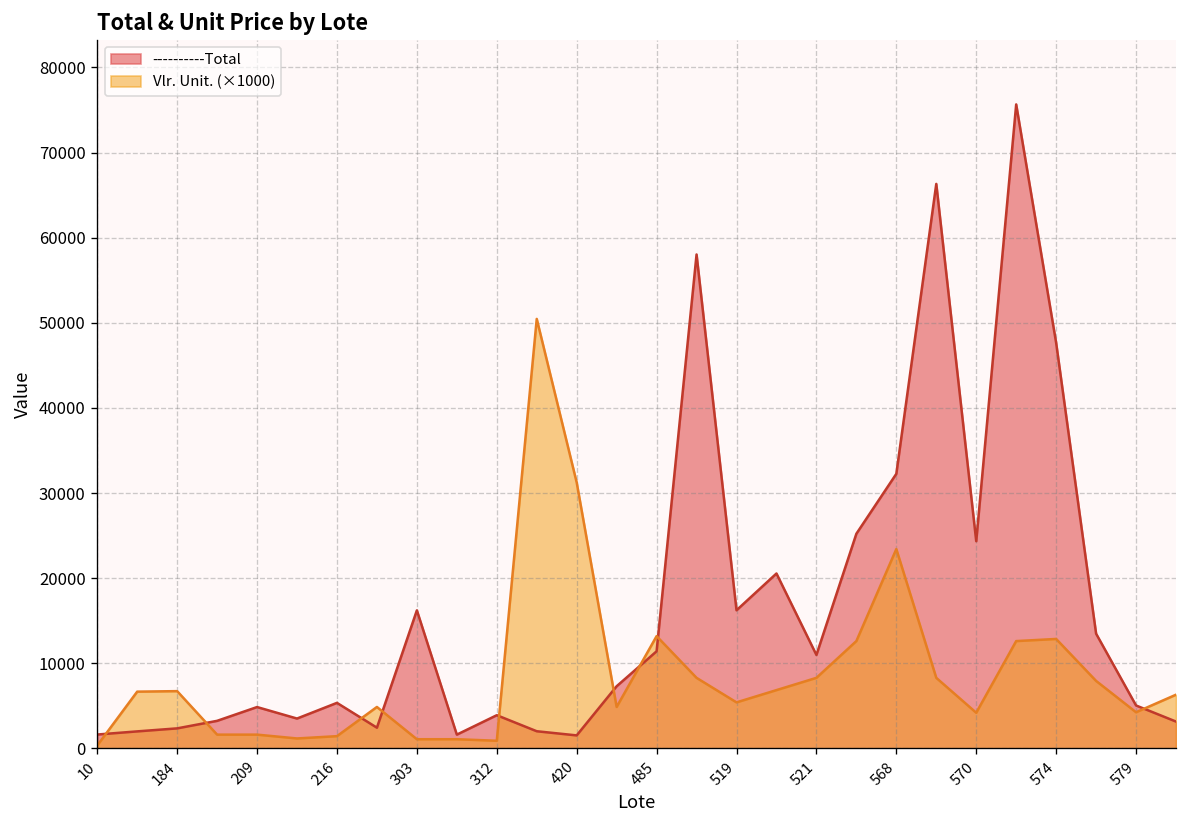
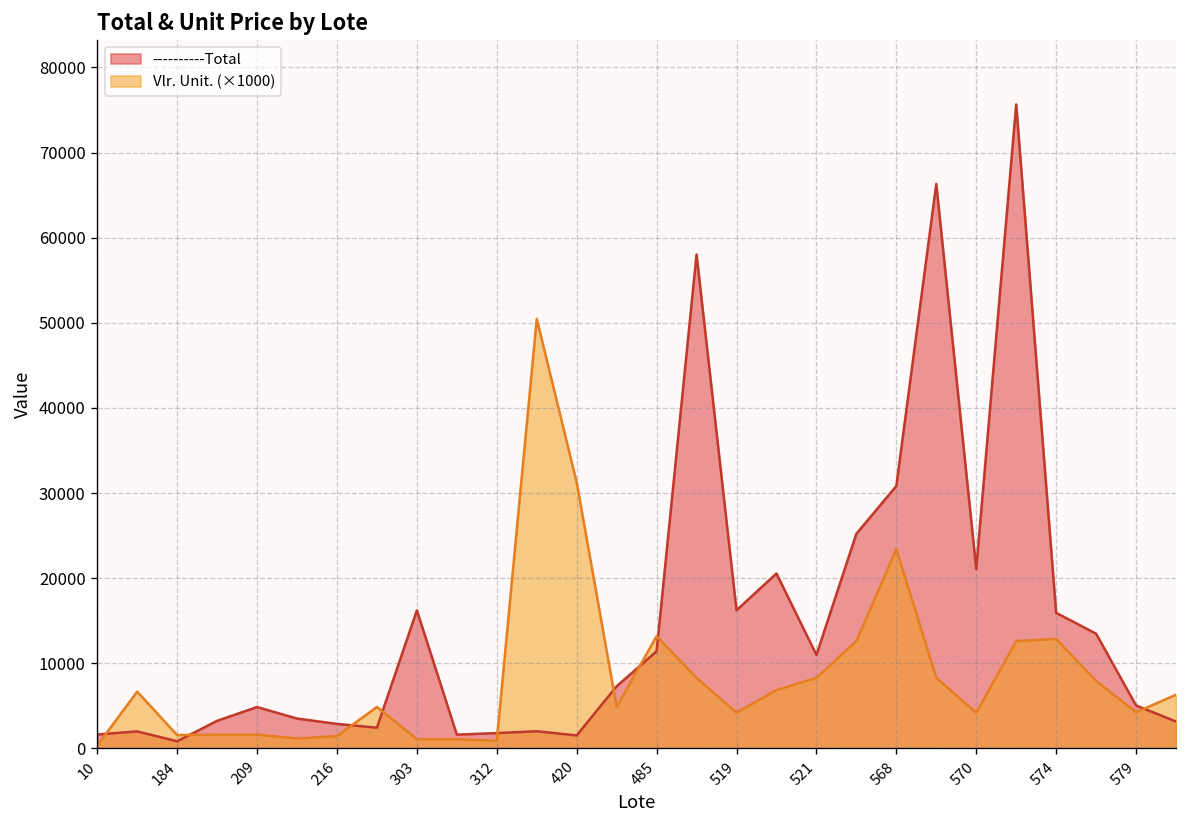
  {
    "----------Total": {
      "10": 2000,
-     "184": 2000,
+     "184": 1000,
      "209": 5000,
-     "216": 5000,
+     "216": 3000,
      "303": 16000,
-     "312": 4000,
+     "312": 2000,
      "420": 2000,
      "485": 11000,
      "519": 16000,
      "521": 11000,
-     "568": 32000,
-     "570": 24000,
-     "574": 48000,
+     "568": 31000,
+     "570": 21000,
+     "574": 16000,
      "579": 5000
    },
    "Vlr. Unit. (×1000)": {
      "10": 0,
-     "184": 7000,
+     "184": 2000,
      "209": 2000,
      "216": 1000,
      "303": 1000,
      "312": 1000,
      "420": 31000,
      "485": 13000,
-     "519": 5000,
+     "519": 4000,
      "521": 8000,
      "568": 23000,
      "570": 4000,
      "574": 13000,
      "579": 4000
    }
  }
